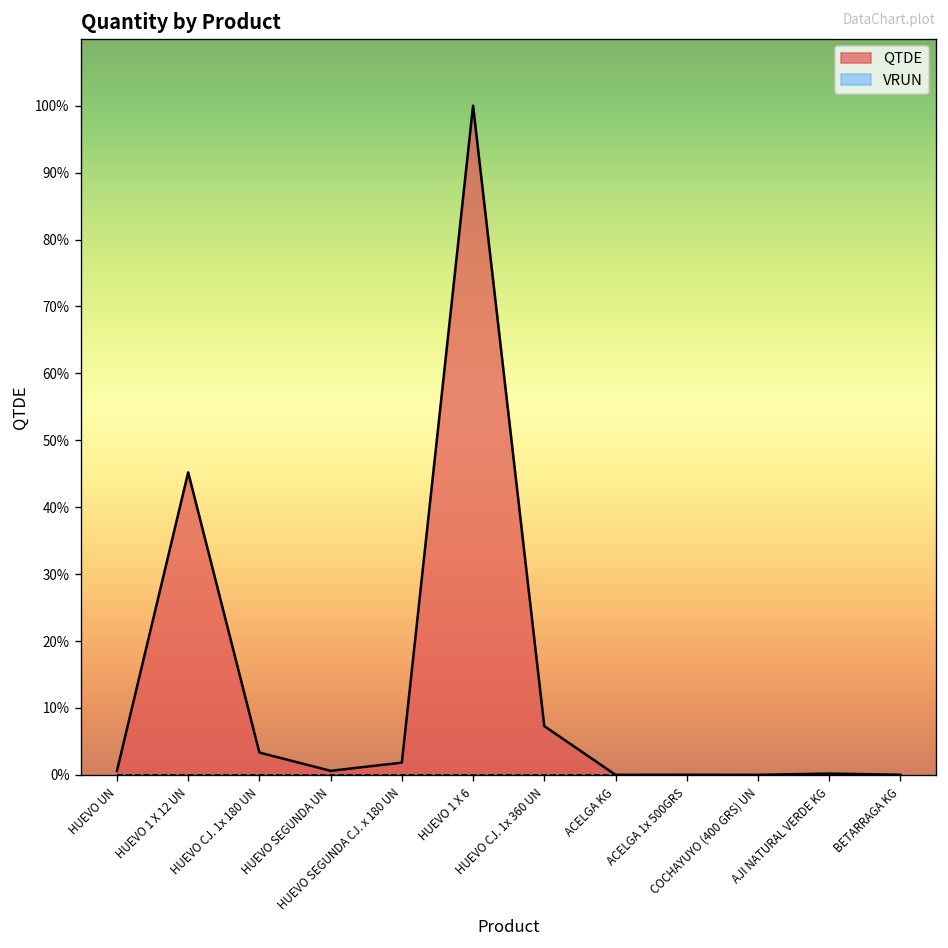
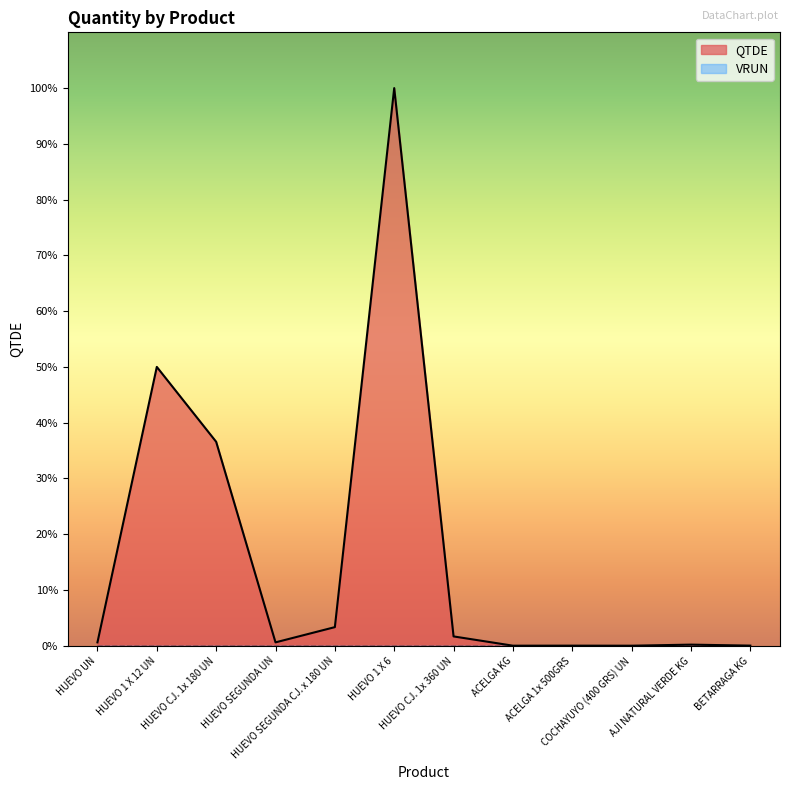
  {
    "QTDE": {
      "HUEVO UN": "1%",
-     "HUEVO 1 X 12 UN": "45%",
-     "HUEVO CJ. 1x 180 UN": "3%",
+     "HUEVO 1 X 12 UN": "50%",
+     "HUEVO CJ. 1x 180 UN": "37%",
      "HUEVO SEGUNDA UN": "1%",
-     "HUEVO SEGUNDA CJ. x 180 UN": "2%",
+     "HUEVO SEGUNDA CJ. x 180 UN": "3%",
      "HUEVO 1 X 6": "100%",
-     "HUEVO CJ. 1x 360 UN": "7%"
+     "HUEVO CJ. 1x 360 UN": "2%"
    },
    "VRUN": {
      "HUEVO UN": "0%",
      "HUEVO 1 X 12 UN": "0%",
      "HUEVO CJ. 1x 180 UN": "0%",
      "HUEVO SEGUNDA UN": "0%",
      "HUEVO SEGUNDA CJ. x 180 UN": "0%",
      "HUEVO 1 X 6": "0%",
      "HUEVO CJ. 1x 360 UN": "0%"
    }
  }
